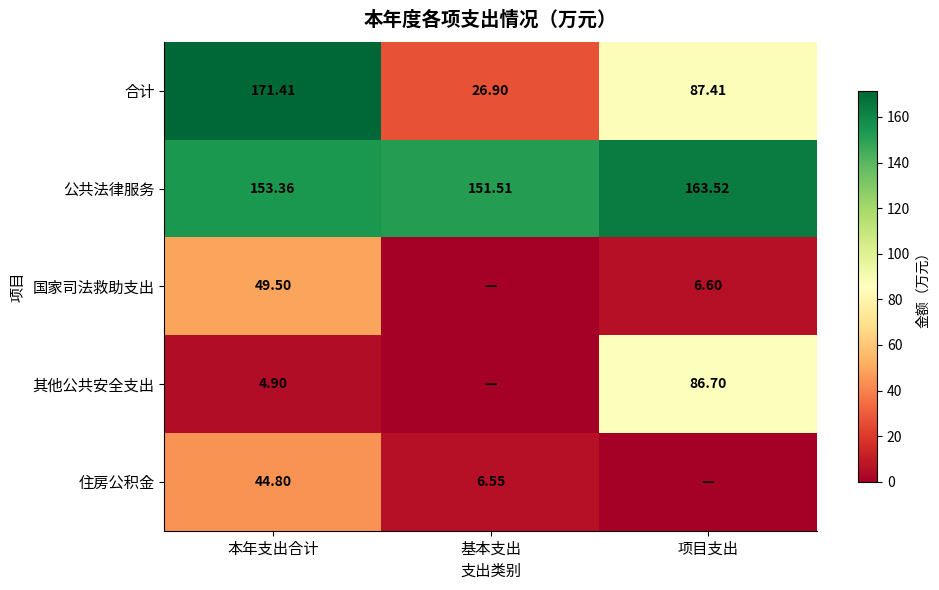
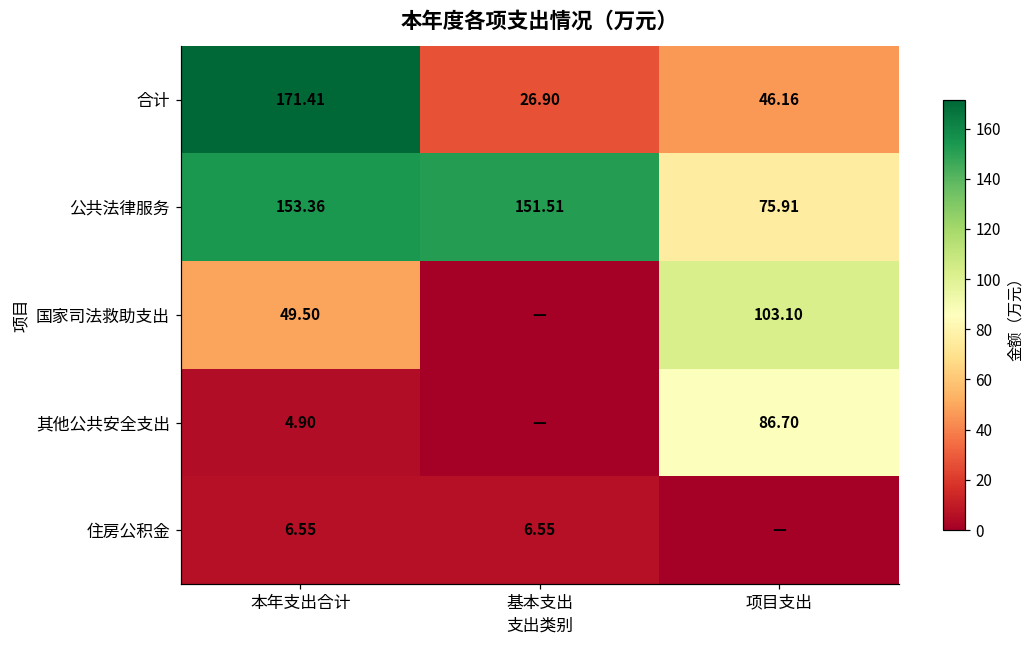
  {
    "合计": {
      "本年支出合计": 171.41,
      "基本支出": 26.90,
-     "项目支出": 87.41
+     "项目支出": 46.16
    },
    "公共法律服务": {
      "本年支出合计": 153.36,
      "基本支出": 151.51,
-     "项目支出": 163.52
+     "项目支出": 75.91
    },
    "国家司法救助支出": {
      "本年支出合计": 49.50,
-     "项目支出": 6.60
+     "项目支出": 103.10
    },
    "其他公共安全支出": {
      "本年支出合计": 4.90,
      "项目支出": 86.70
    },
    "住房公积金": {
-     "本年支出合计": 44.80,
+     "本年支出合计": 6.55,
      "基本支出": 6.55
    }
  }
